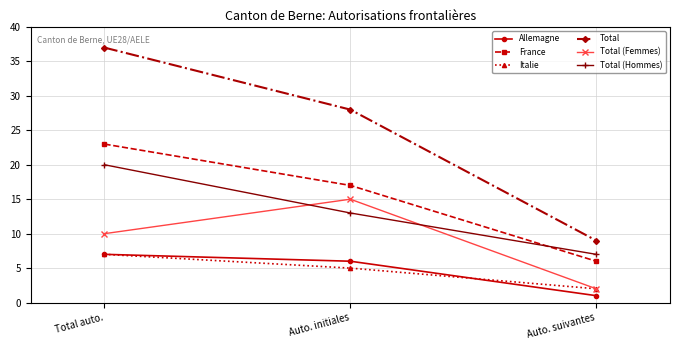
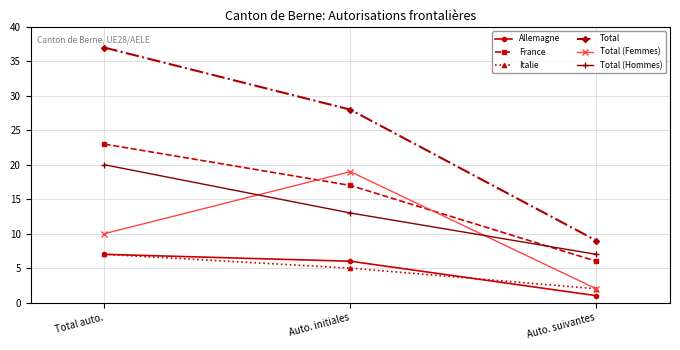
  {
    "Total (Femmes)": {
      "Total auto.": 10,
-     "Auto. initiales": 15
+     "Auto. initiales": 19
    }
  }
